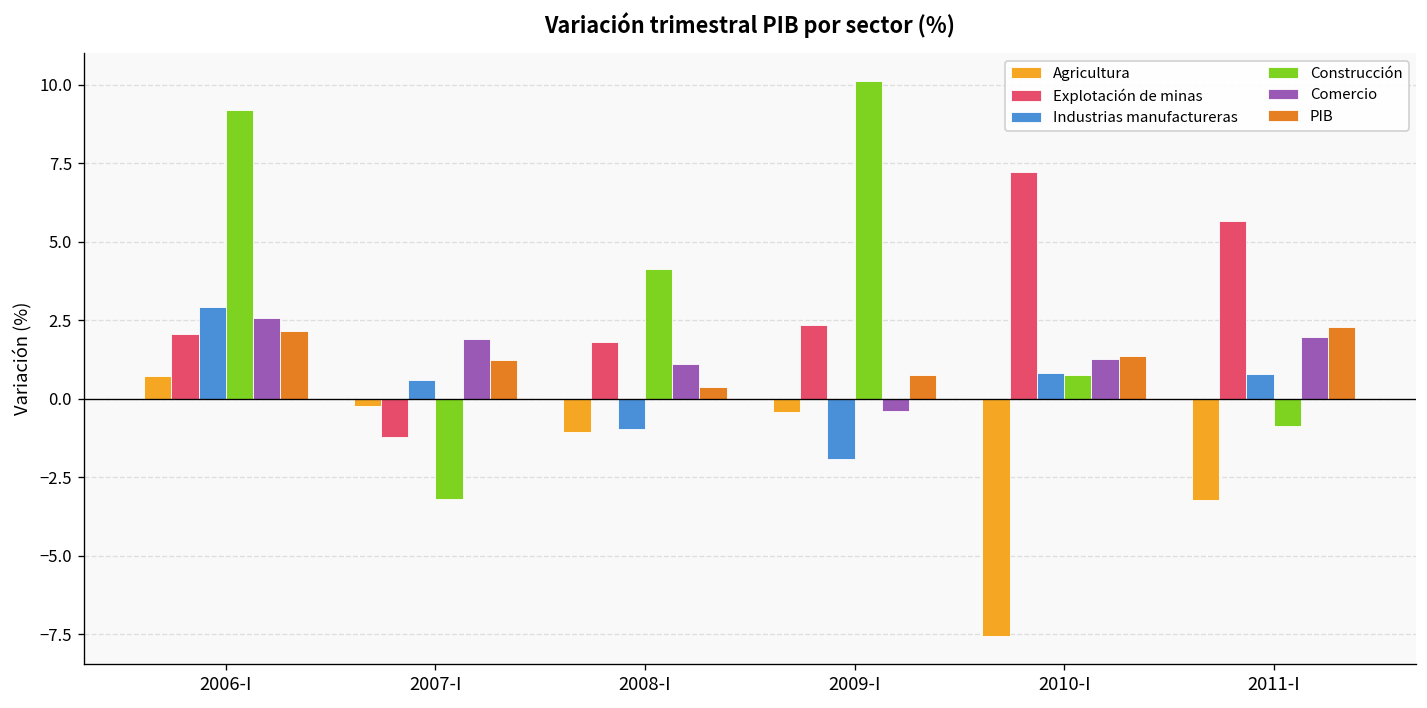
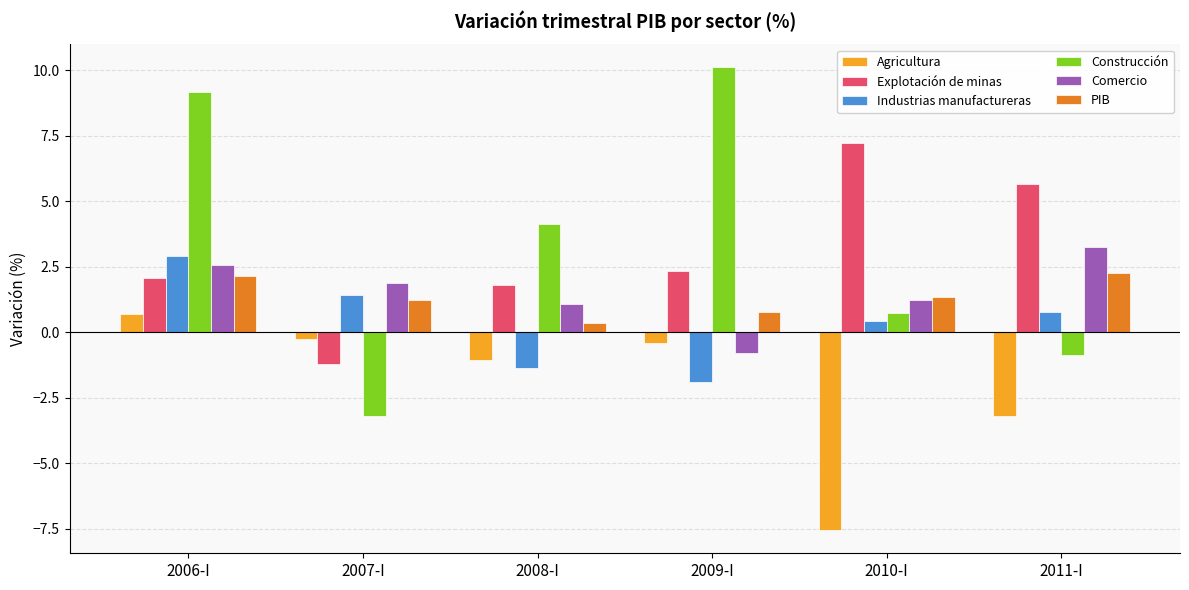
  {
    "Explotación de minas": {
      "2006-I": 2.1,
      "2007-I": -1.2,
      "2008-I": 1.8,
      "2009-I": 2.4,
      "2010-I": 7.2,
      "2011-I": 5.6
    },
    "Industrias manufactureras": {
      "2006-I": 2.9,
-     "2007-I": 0.6,
-     "2008-I": -1.0,
+     "2007-I": 1.4,
+     "2008-I": -1.4,
      "2009-I": -1.9,
-     "2010-I": 0.8,
+     "2010-I": 0.4,
      "2011-I": 0.8
    },
    "Construcción": {
      "2006-I": 9.2,
      "2007-I": -3.2,
      "2008-I": 4.1,
      "2009-I": 10.1,
      "2010-I": 0.7,
      "2011-I": -0.9
    },
    "Comercio": {
      "2006-I": 2.6,
      "2007-I": 1.9,
      "2008-I": 1.1,
-     "2009-I": -0.4,
+     "2009-I": -0.8,
      "2010-I": 1.2,
-     "2011-I": 2.0
+     "2011-I": 3.2
    }
  }
